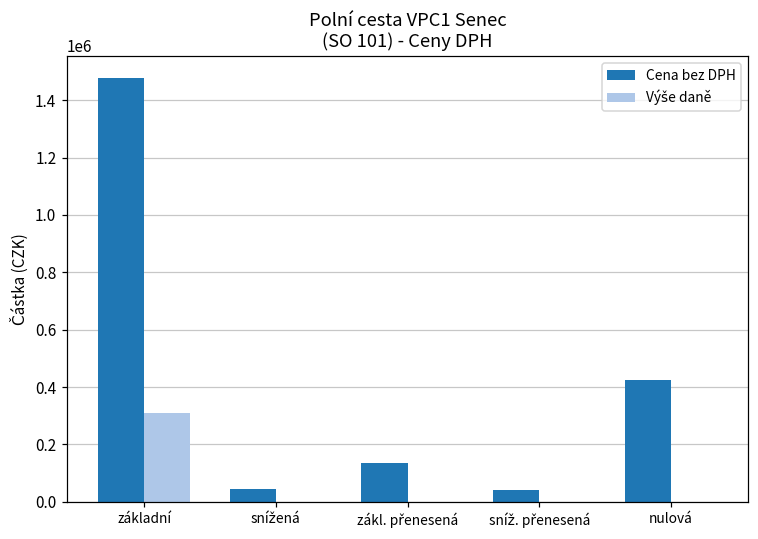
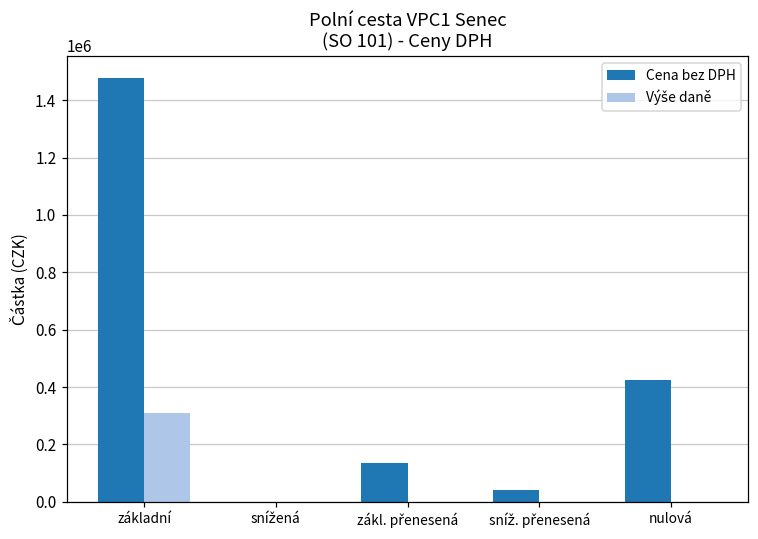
  {
    "Cena bez DPH": {
      "základní": 1480000,
-     "snížená": 50000,
+     "snížená": 0,
      "zákl. přenesená": 140000,
      "sníž. přenesená": 40000,
      "nulová": 420000
    },
    "Výše daně": {
      "základní": 310000,
      "snížená": 0,
      "zákl. přenesená": 0,
      "sníž. přenesená": 0,
      "nulová": 0
    }
  }
